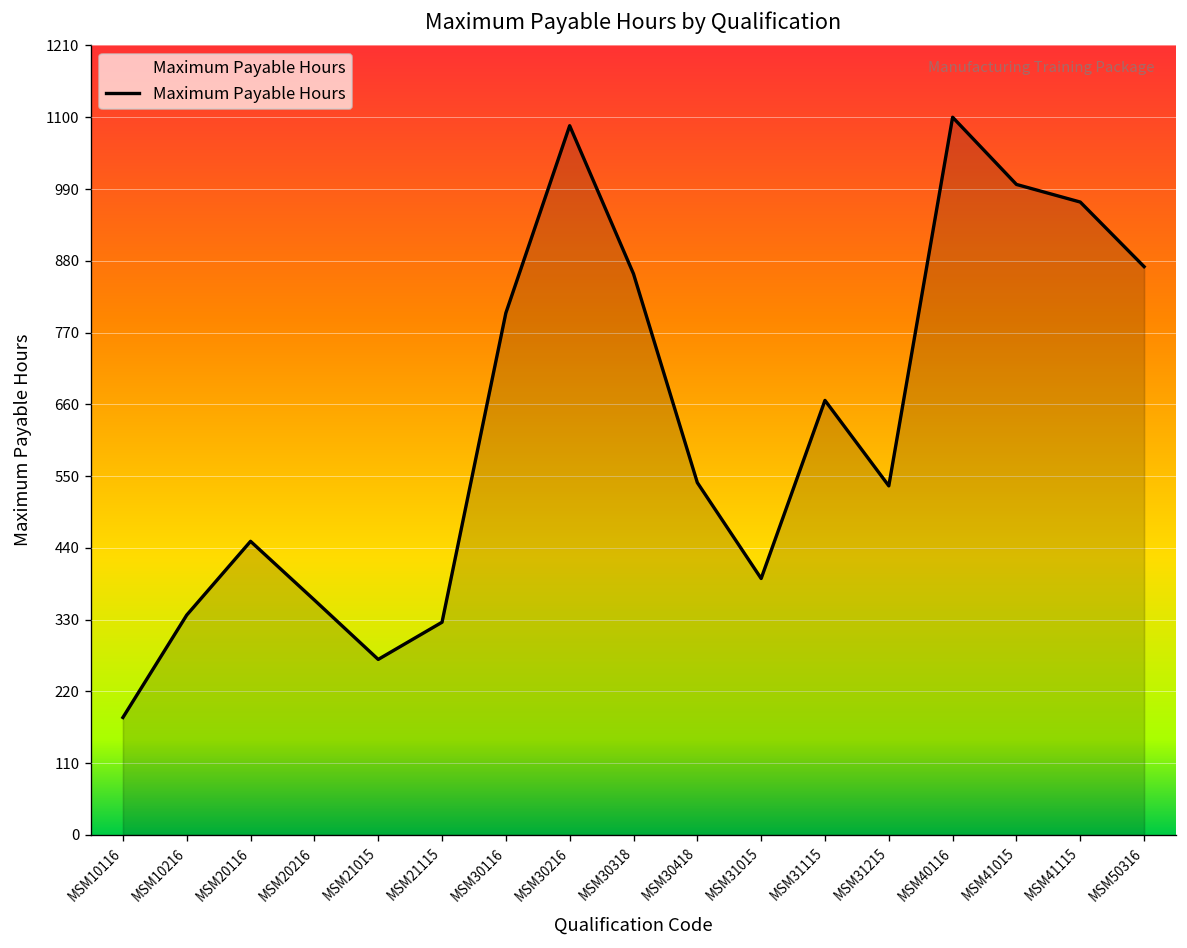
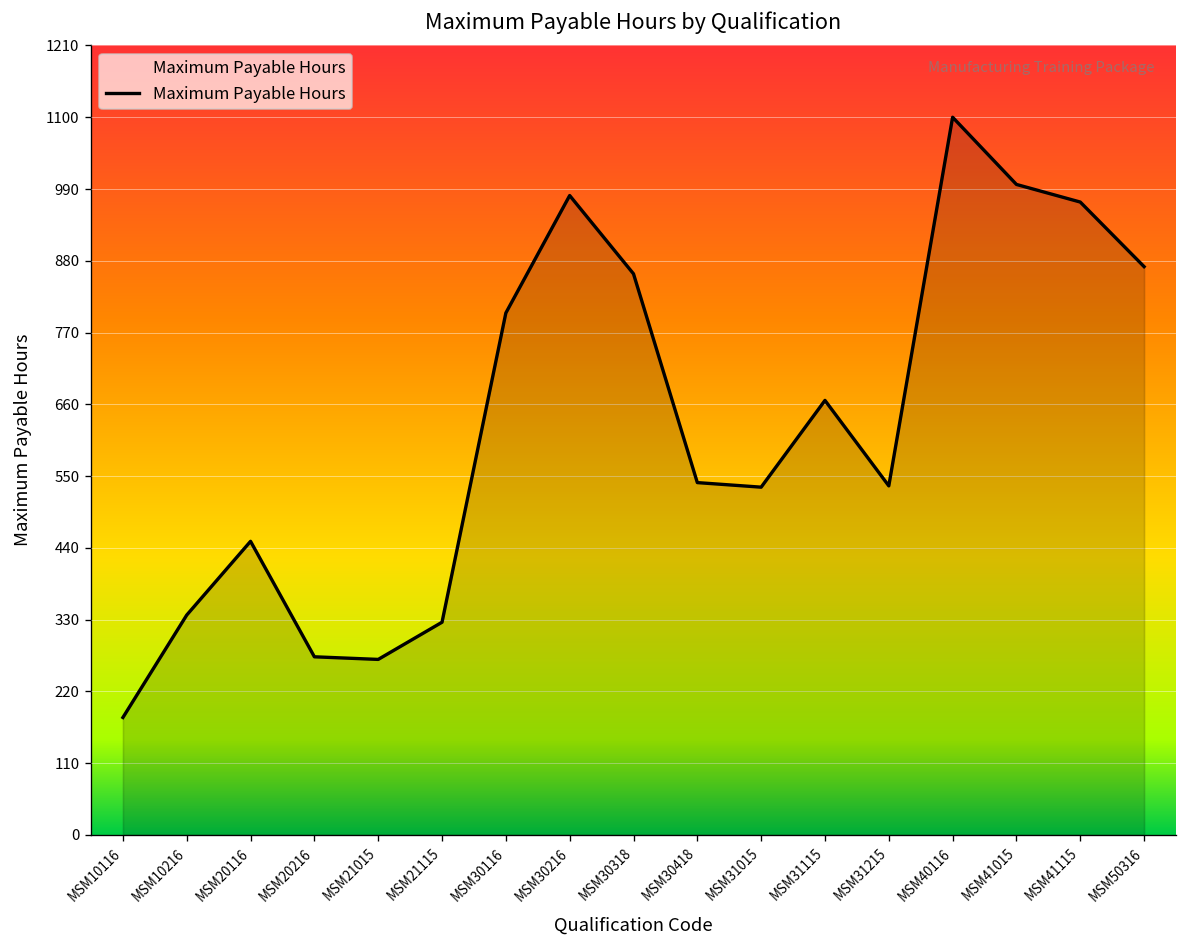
  {
    "MSM10116": 180,
    "MSM10216": 340,
    "MSM20116": 450,
-   "MSM20216": 360,
+   "MSM20216": 270,
    "MSM21015": 270,
    "MSM21115": 330,
    "MSM30116": 800,
-   "MSM30216": 1090,
+   "MSM30216": 980,
    "MSM30318": 860,
    "MSM30418": 540,
-   "MSM31015": 390,
+   "MSM31015": 530,
    "MSM31115": 670,
    "MSM31215": 540,
    "MSM40116": 1100,
    "MSM41015": 1000,
    "MSM41115": 970,
    "MSM50316": 870
  }
